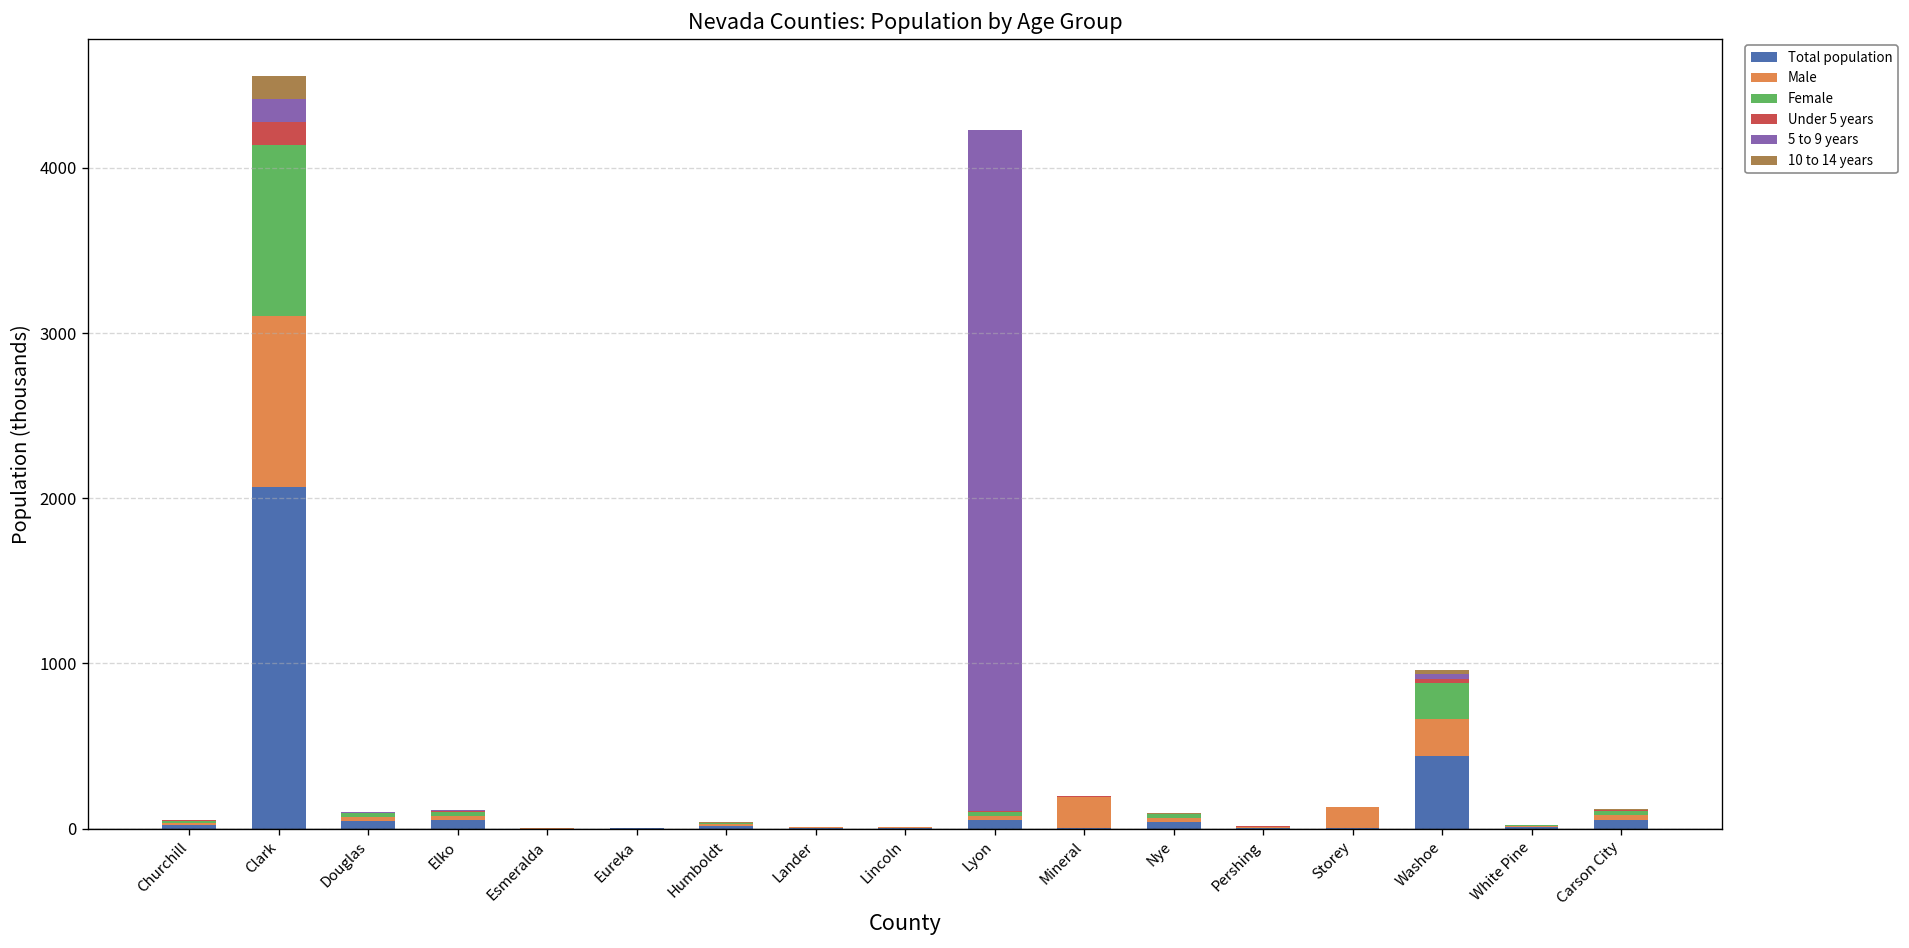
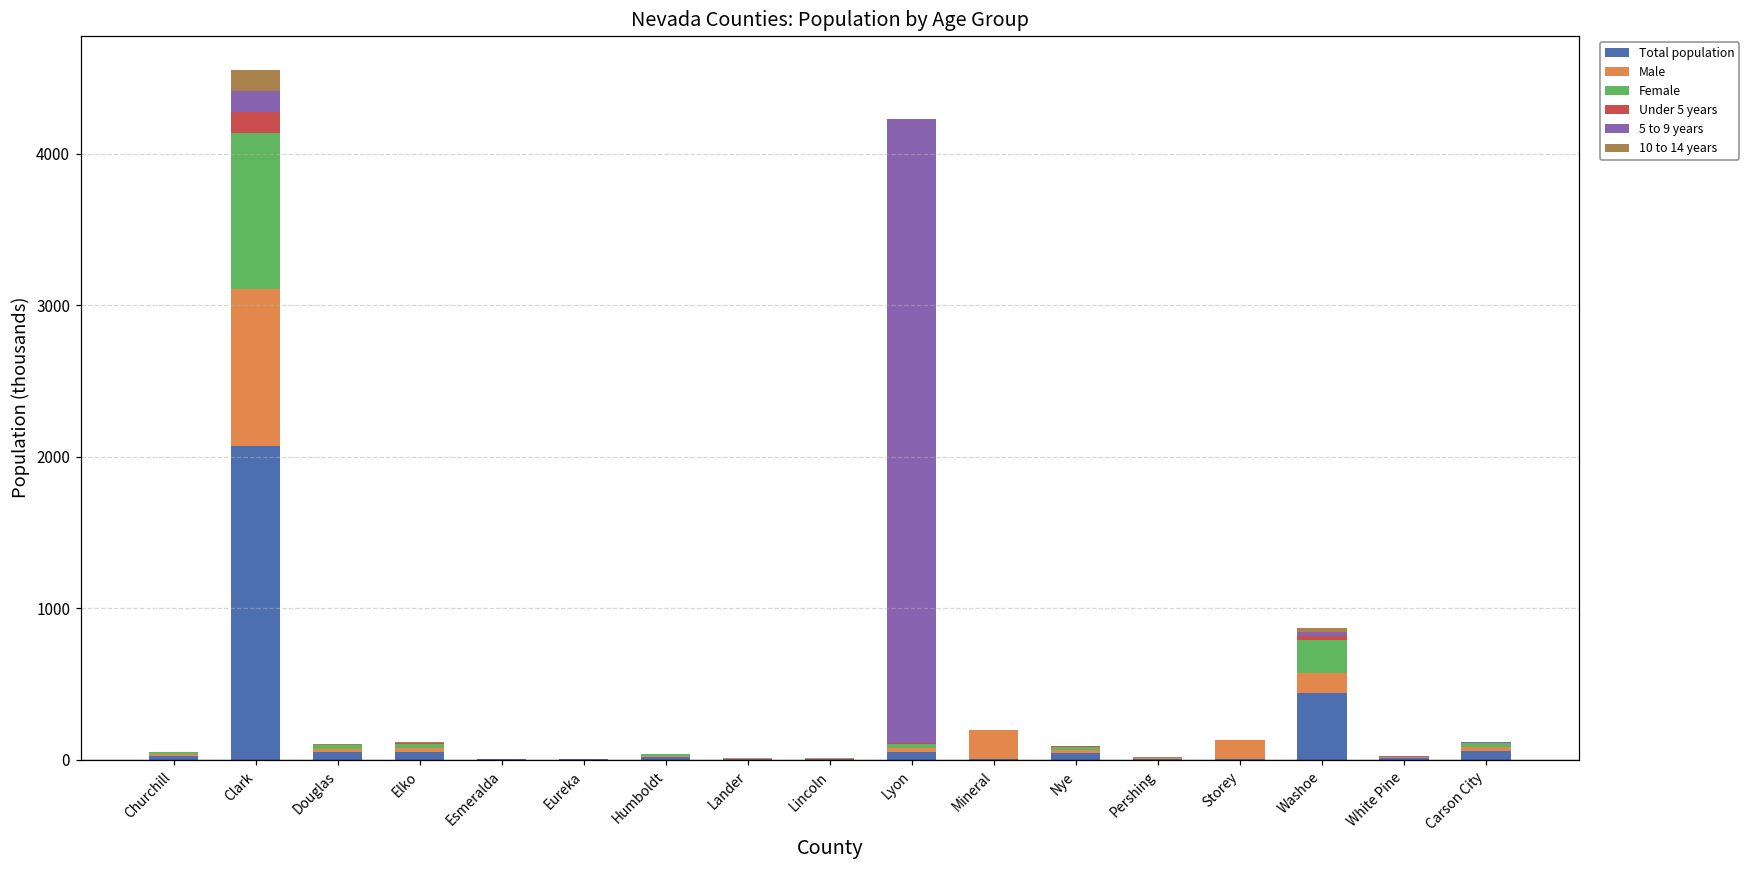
  {
    "Male": {
      "Clark": 1040,
      "Douglas": 20,
      "Elko": 30,
      "Lyon": 30,
      "Mineral": 190,
      "Nye": 20,
      "Storey": 130,
-     "Washoe": 220,
+     "Washoe": 130,
      "Carson City": 30
    },
    "Female": {
      "Clark": 1030,
      "Douglas": 20,
      "Elko": 20,
      "Lyon": 30,
      "Nye": 20,
      "Washoe": 220,
      "Carson City": 30
    },
    "Under 5 years": {
      "Clark": 140,
      "Washoe": 30
    },
    "5 to 9 years": {
      "Clark": 140,
      "Lyon": 4120,
      "Washoe": 30
    },
    "10 to 14 years": {
      "Clark": 140,
      "Washoe": 30
    }
  }
